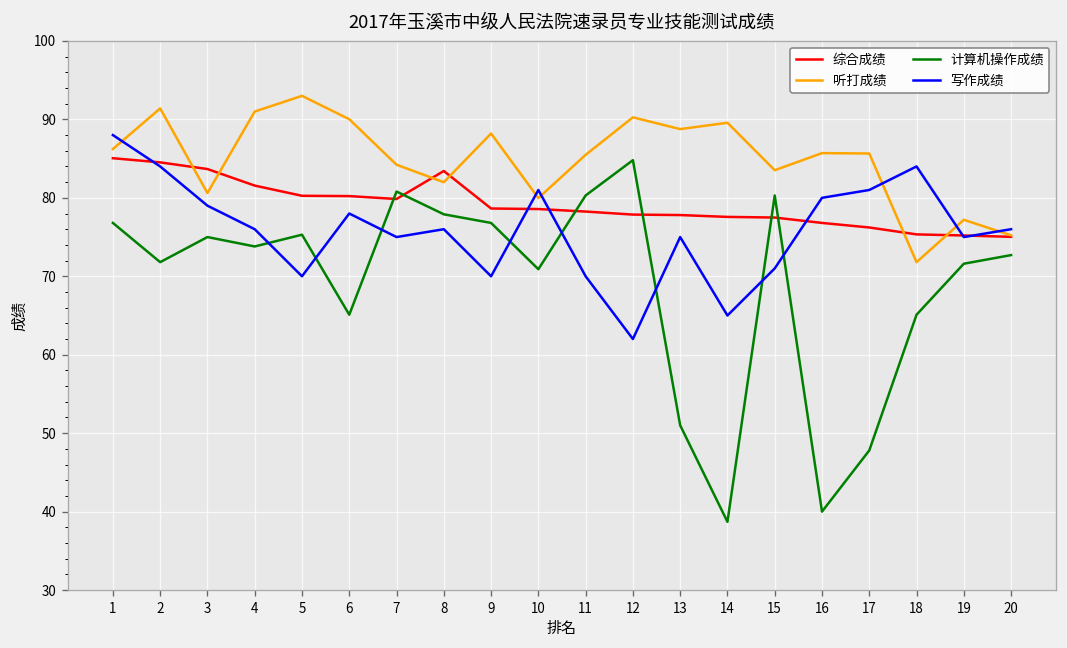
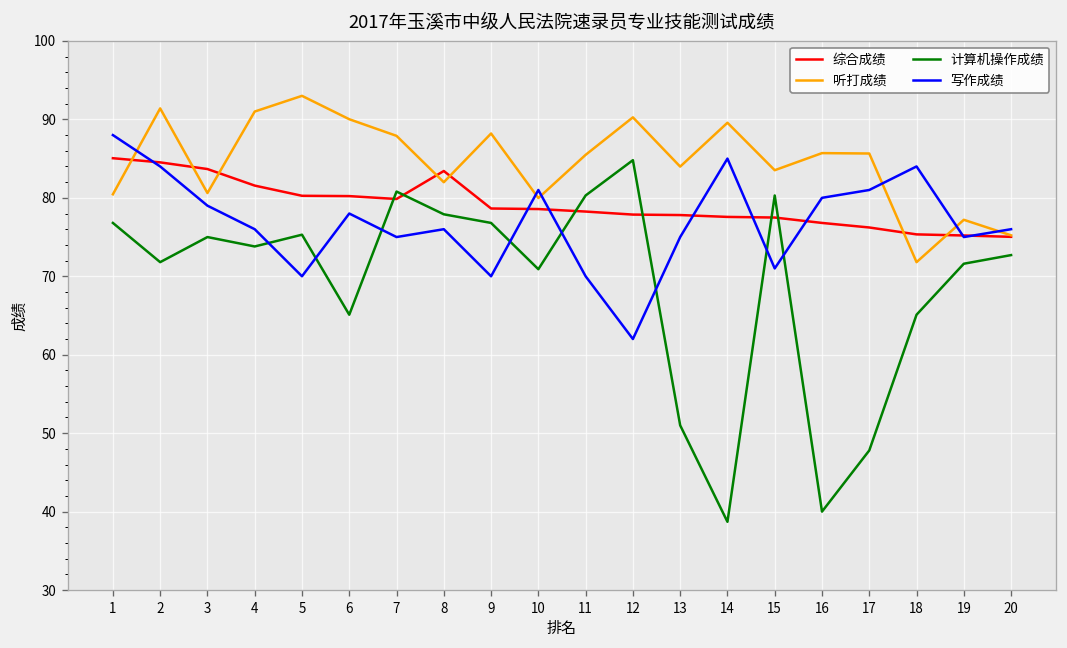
  {
    "综合成绩": {
      "1": 85,
      "2": 85,
      "3": 84,
      "4": 82,
      "5": 80,
      "6": 80,
      "7": 80,
      "8": 83,
      "9": 79,
      "10": 79,
      "11": 78,
      "12": 78,
      "13": 78,
      "14": 78,
      "15": 77,
      "16": 77,
      "17": 76,
      "18": 75
    },
    "听打成绩": {
-     "1": 86,
+     "1": 80,
      "2": 91,
      "3": 81,
      "4": 91,
      "5": 93,
      "6": 90,
-     "7": 84,
+     "7": 88,
      "8": 82,
      "9": 88,
      "10": 80,
      "11": 85,
      "12": 90,
-     "13": 89,
+     "13": 84,
      "14": 90,
      "15": 84,
      "16": 86,
      "17": 86,
      "18": 72,
      "19": 77
    },
    "计算机操作成绩": {
      "1": 77,
      "2": 72,
      "3": 75,
      "4": 74,
      "5": 75,
      "6": 65,
      "7": 81,
      "8": 78,
      "9": 77,
      "10": 71,
      "11": 80,
      "12": 85,
      "13": 51,
      "14": 39,
      "15": 80,
      "16": 40,
      "17": 48,
      "18": 65,
      "19": 72,
      "20": 73
    },
    "写作成绩": {
      "1": 88,
      "2": 84,
      "3": 79,
      "4": 76,
      "5": 70,
      "6": 78,
      "7": 75,
      "8": 76,
      "9": 70,
      "10": 81,
      "11": 70,
      "12": 62,
      "13": 75,
-     "14": 65,
+     "14": 85,
      "15": 71,
      "16": 80,
      "17": 81,
      "18": 84,
      "20": 76
    }
  }
